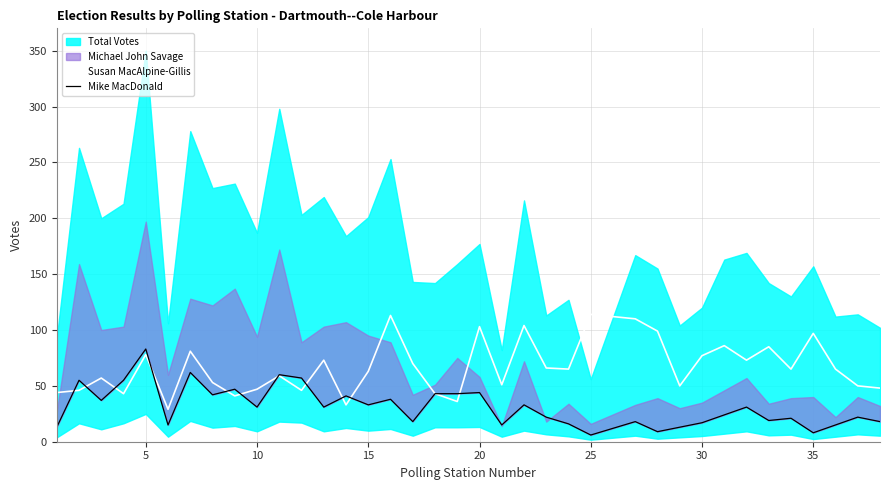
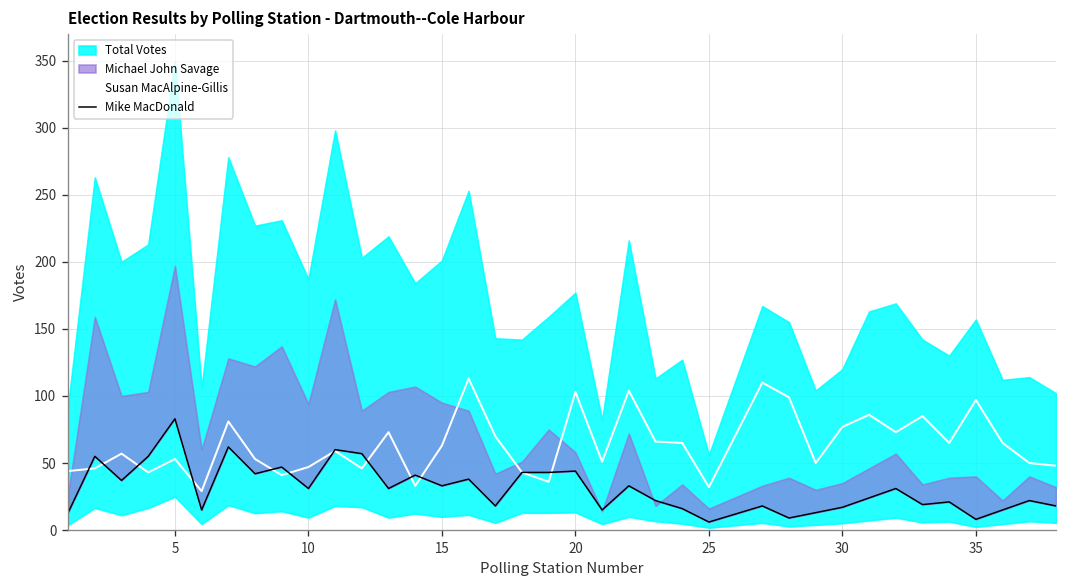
  {
    "Susan MacAlpine-Gillis": {
-     "5": 78,
+     "5": 53,
      "10": 47,
      "15": 63,
      "20": 103,
-     "25": 114,
+     "25": 32,
      "30": 77,
      "35": 97
    },
    "Mike MacDonald": {
      "5": 83,
      "10": 31,
      "15": 33,
      "20": 44,
      "25": 6,
      "30": 17,
      "35": 8
    }
  }
